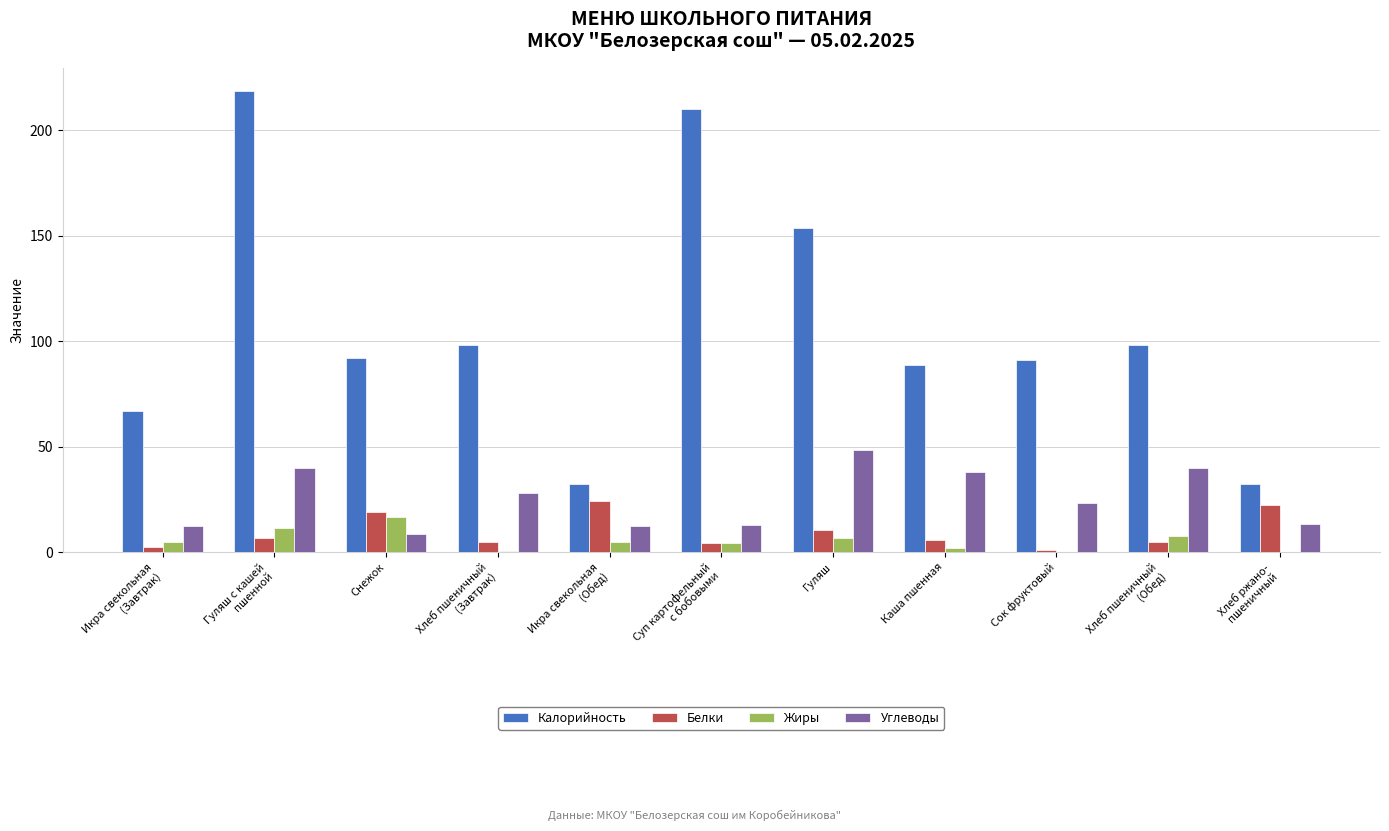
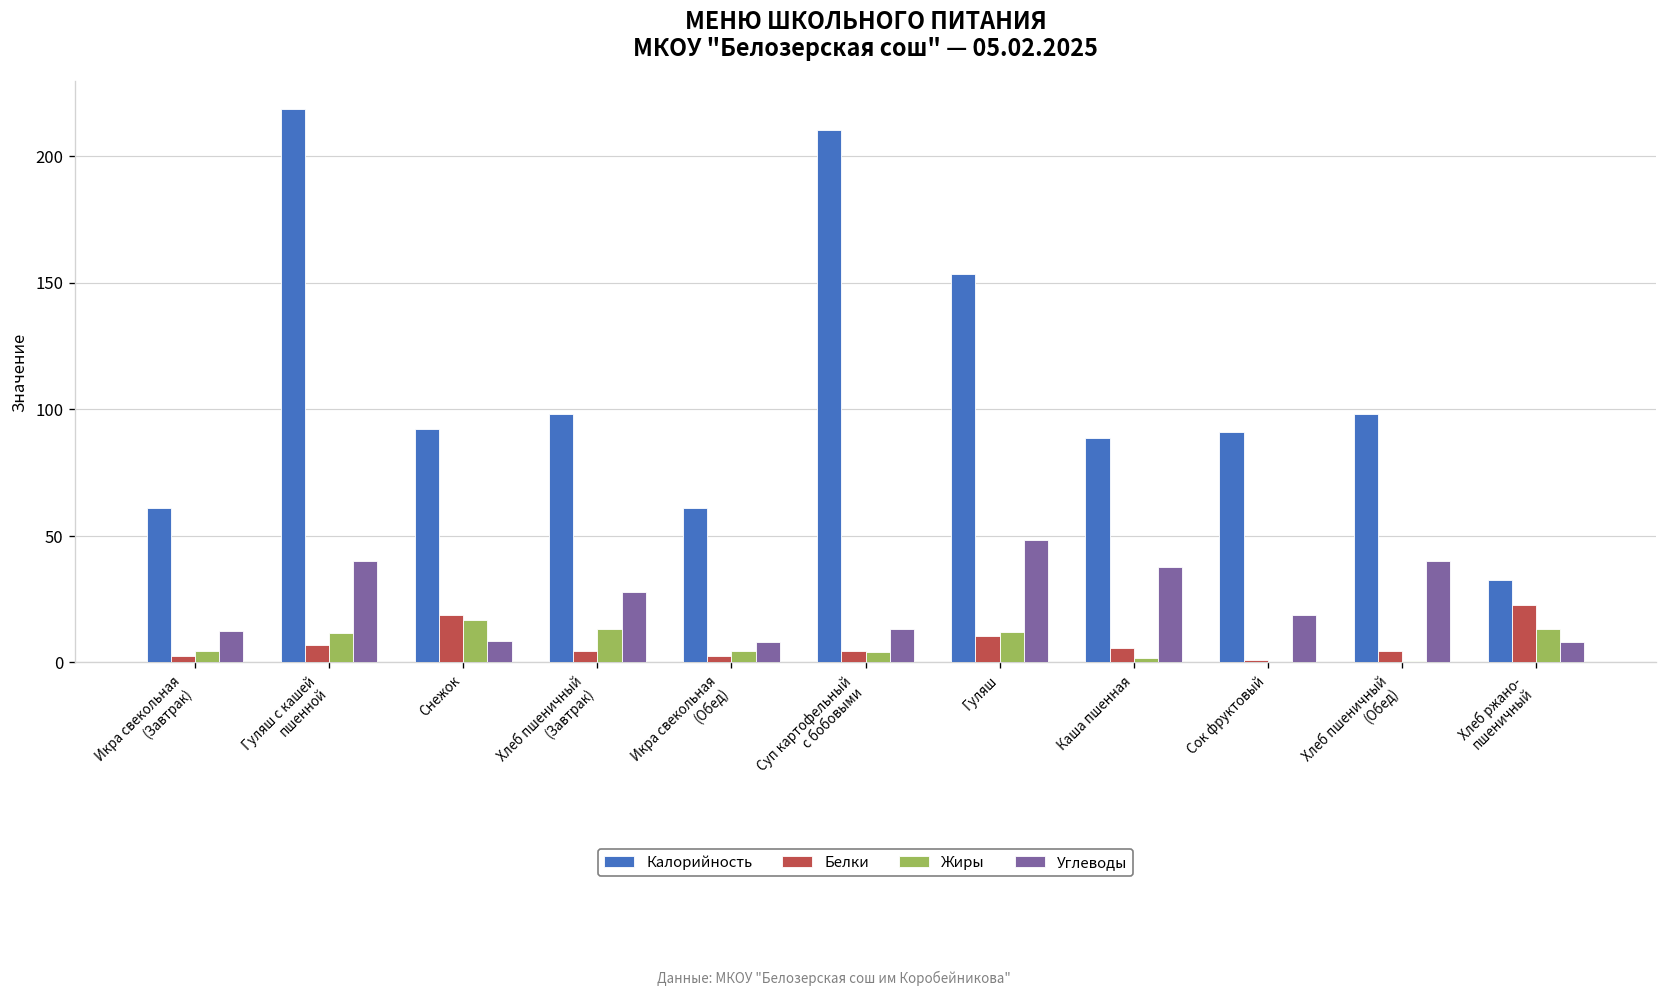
  {
    "Калорийность": {
-     "Икра свекольная (Завтрак)": 67,
+     "Икра свекольная (Завтрак)": 61,
      "Гуляш с кашей пшенной": 219,
      "Снежок": 92,
      "Хлеб пшеничный (Завтрак)": 98,
-     "Икра свекольная (Обед)": 32,
+     "Икра свекольная (Обед)": 61,
      "Суп картофельный с бобовыми": 210,
      "Гуляш": 154,
      "Каша пшенная": 89,
      "Сок фруктовый": 91,
      "Хлеб пшеничный (Обед)": 98,
      "Хлеб ржано- пшеничный": 32
    },
    "Белки": {
      "Икра свекольная (Завтрак)": 2,
      "Гуляш с кашей пшенной": 7,
      "Снежок": 19,
      "Хлеб пшеничный (Завтрак)": 5,
-     "Икра свекольная (Обед)": 24,
+     "Икра свекольная (Обед)": 2,
      "Суп картофельный с бобовыми": 4,
      "Гуляш": 11,
      "Каша пшенная": 6,
      "Хлеб пшеничный (Обед)": 5,
      "Хлеб ржано- пшеничный": 23
    },
    "Жиры": {
      "Икра свекольная (Завтрак)": 5,
      "Гуляш с кашей пшенной": 12,
      "Снежок": 17,
-     "Хлеб пшеничный (Завтрак)": 1,
+     "Хлеб пшеничный (Завтрак)": 13,
      "Икра свекольная (Обед)": 5,
      "Суп картофельный с бобовыми": 4,
-     "Гуляш": 7,
+     "Гуляш": 12,
      "Каша пшенная": 2,
      "Сок фруктовый": 0,
-     "Хлеб пшеничный (Обед)": 8,
-     "Хлеб ржано- пшеничный": 0
+     "Хлеб пшеничный (Обед)": 1,
+     "Хлеб ржано- пшеничный": 13
    },
    "Углеводы": {
      "Икра свекольная (Завтрак)": 12,
      "Гуляш с кашей пшенной": 40,
      "Снежок": 8,
      "Хлеб пшеничный (Завтрак)": 28,
-     "Икра свекольная (Обед)": 12,
+     "Икра свекольная (Обед)": 8,
      "Суп картофельный с бобовыми": 13,
      "Гуляш": 48,
      "Каша пшенная": 38,
-     "Сок фруктовый": 23,
+     "Сок фруктовый": 19,
      "Хлеб пшеничный (Обед)": 40,
-     "Хлеб ржано- пшеничный": 13
+     "Хлеб ржано- пшеничный": 8
    }
  }
